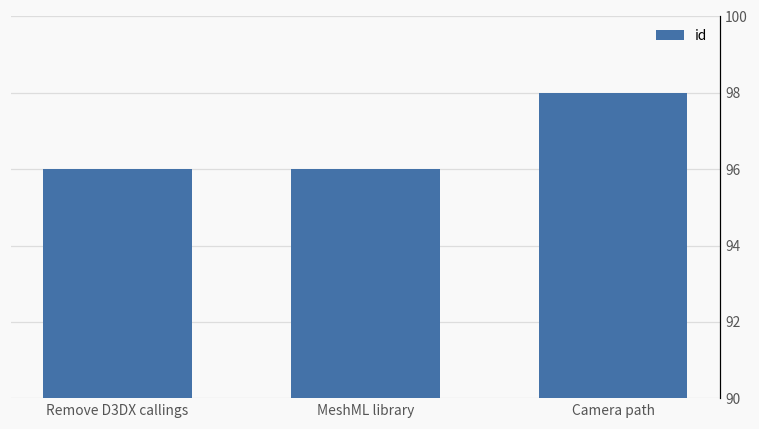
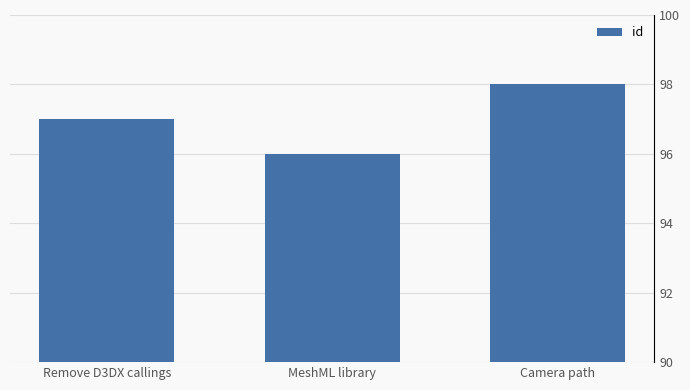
  {
-   "Remove D3DX callings": 96,
+   "Remove D3DX callings": 97,
    "MeshML library": 96,
    "Camera path": 98
  }
